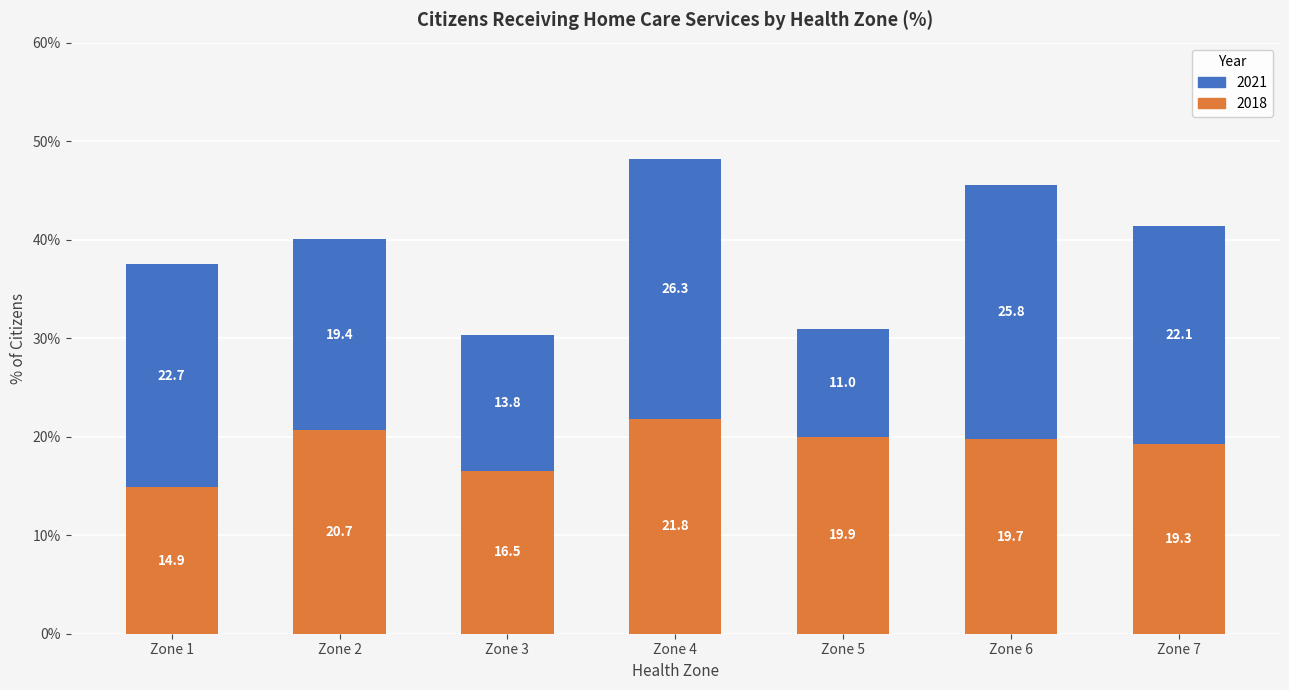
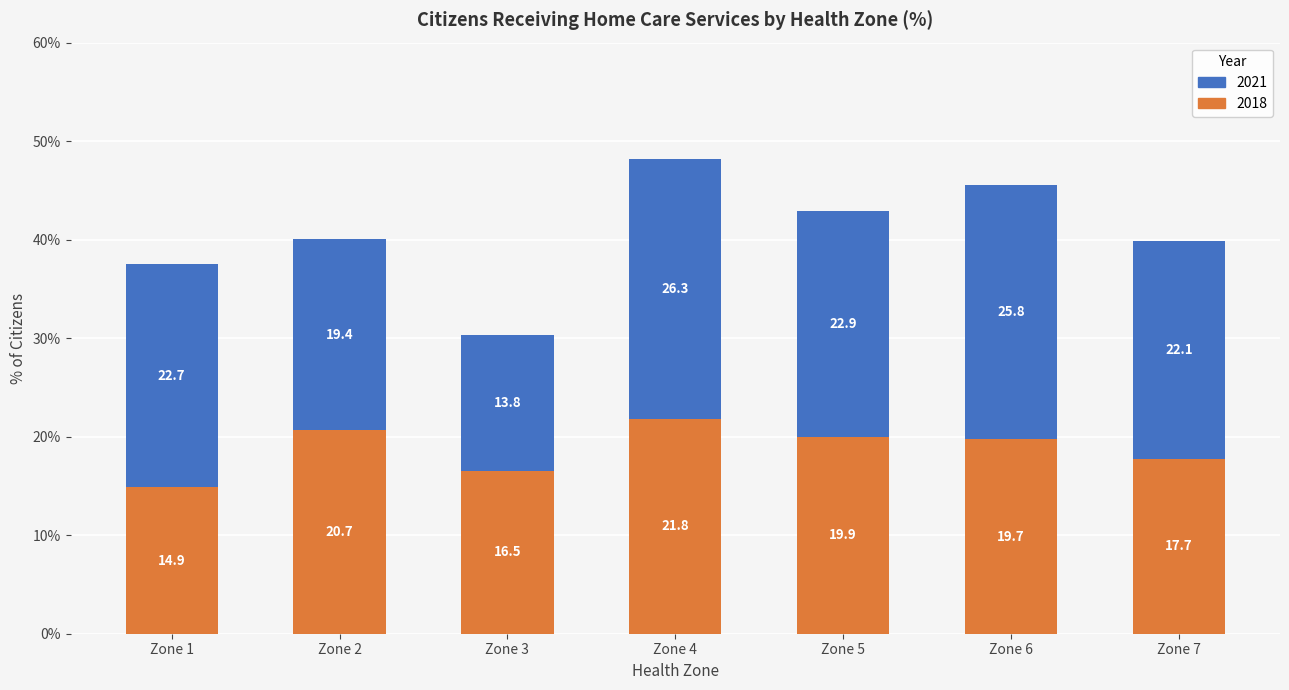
  {
    "2018": {
      "Zone 1": 14.9,
      "Zone 2": 20.7,
      "Zone 3": 16.5,
      "Zone 4": 21.8,
      "Zone 5": 19.9,
      "Zone 6": 19.7,
-     "Zone 7": 19.3
+     "Zone 7": 17.7
    },
    "2021": {
      "Zone 1": 22.7,
      "Zone 2": 19.4,
      "Zone 3": 13.8,
      "Zone 4": 26.3,
-     "Zone 5": 11.0,
+     "Zone 5": 22.9,
      "Zone 6": 25.8,
      "Zone 7": 22.1
    }
  }
